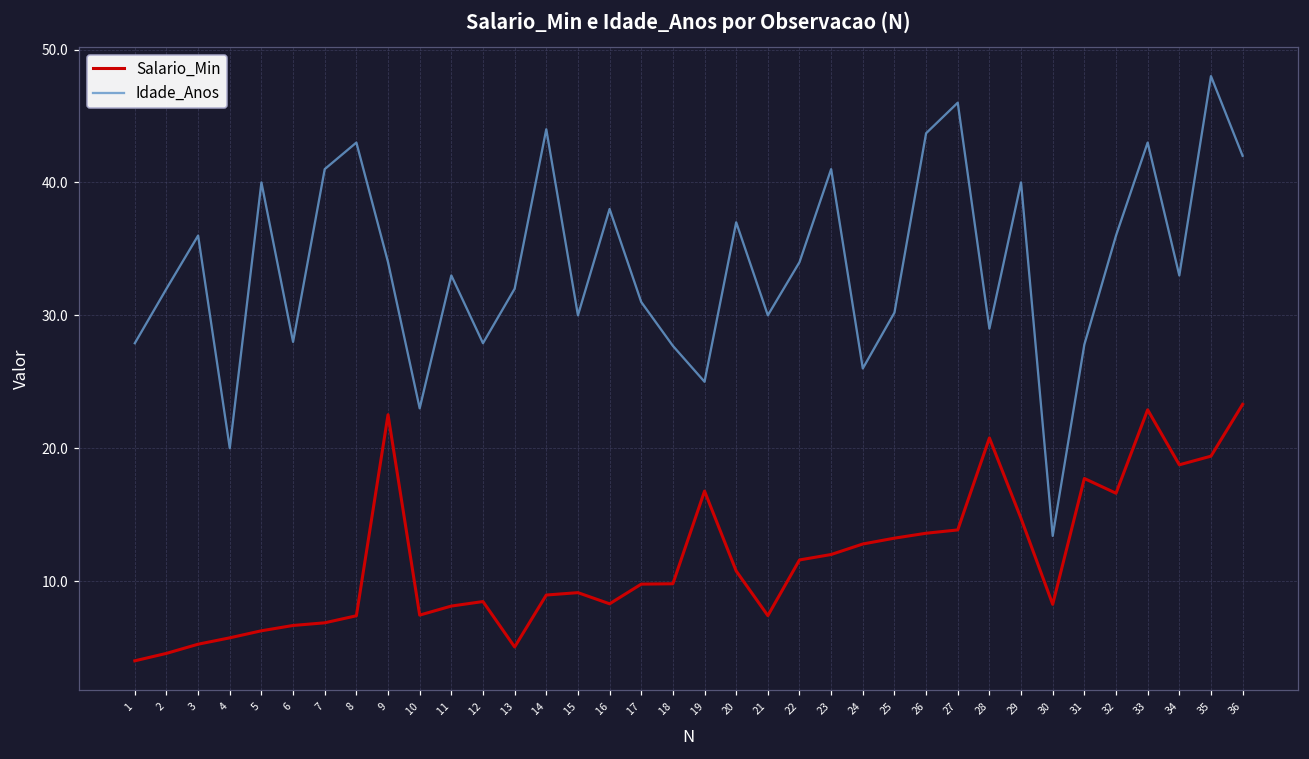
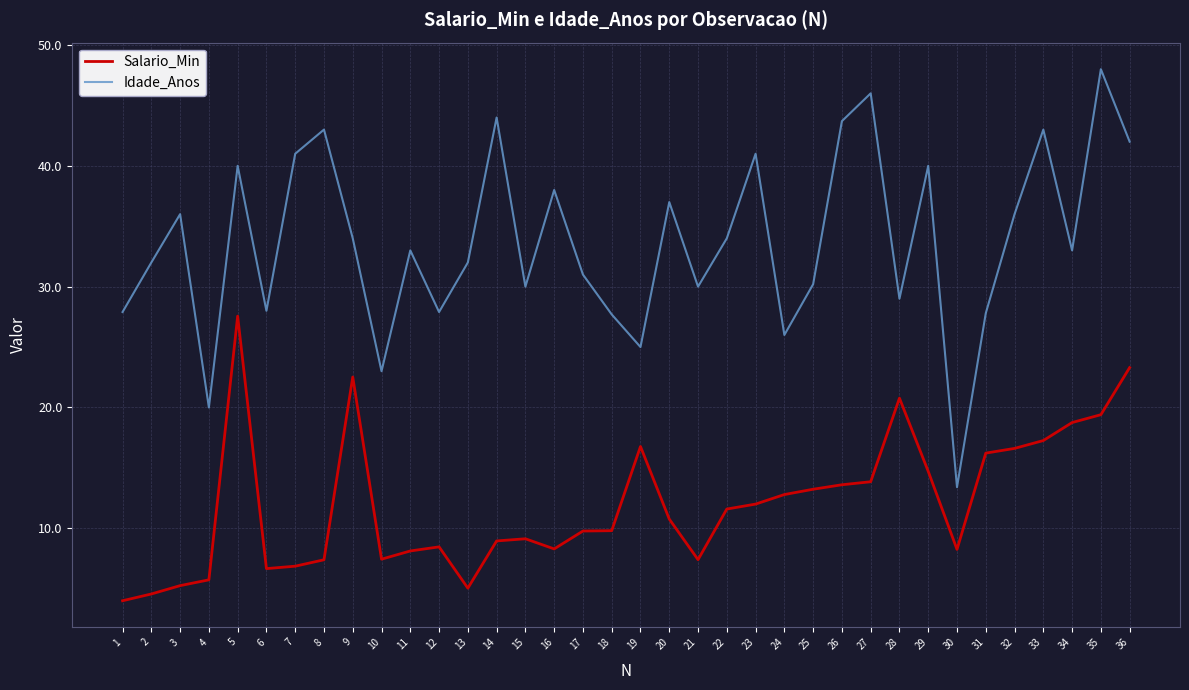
  {
    "Salario_Min": {
      "1": 4.0,
      "2": 4.6,
      "3": 5.3,
      "4": 5.7,
-     "5": 6.3,
+     "5": 27.6,
      "6": 6.7,
      "7": 6.9,
      "8": 7.4,
      "9": 22.5,
      "10": 7.4,
      "11": 8.1,
      "12": 8.5,
      "13": 5.0,
      "14": 9.0,
      "15": 9.1,
      "16": 8.3,
      "17": 9.8,
      "18": 9.8,
      "19": 16.8,
      "20": 10.8,
      "21": 7.4,
      "22": 11.6,
      "23": 12.0,
      "24": 12.8,
      "25": 13.2,
      "26": 13.6,
      "27": 13.9,
      "28": 20.8,
      "29": 14.7,
      "30": 8.3,
-     "31": 17.7,
+     "31": 16.2,
      "32": 16.6,
-     "33": 22.9,
+     "33": 17.3,
      "34": 18.8,
      "35": 19.4,
      "36": 23.3
    },
    "Idade_Anos": {
      "1": 27.9,
      "2": 32.0,
      "3": 36.0,
      "4": 20.0,
      "5": 40.0,
      "6": 28.0,
      "7": 41.0,
      "8": 43.0,
      "9": 34.0,
      "10": 23.0,
      "11": 33.0,
      "12": 27.9,
      "13": 32.0,
      "14": 44.0,
      "15": 30.0,
      "16": 38.0,
      "17": 31.0,
      "18": 27.7,
      "19": 25.0,
      "20": 37.0,
      "21": 30.0,
      "22": 34.0,
      "23": 41.0,
      "24": 26.0,
      "25": 30.2,
      "26": 43.7,
      "27": 46.0,
      "28": 29.0,
      "29": 40.0,
      "30": 13.4,
      "31": 27.8,
      "32": 36.0,
      "33": 43.0,
      "34": 33.0,
      "35": 48.0,
      "36": 42.0
    }
  }
